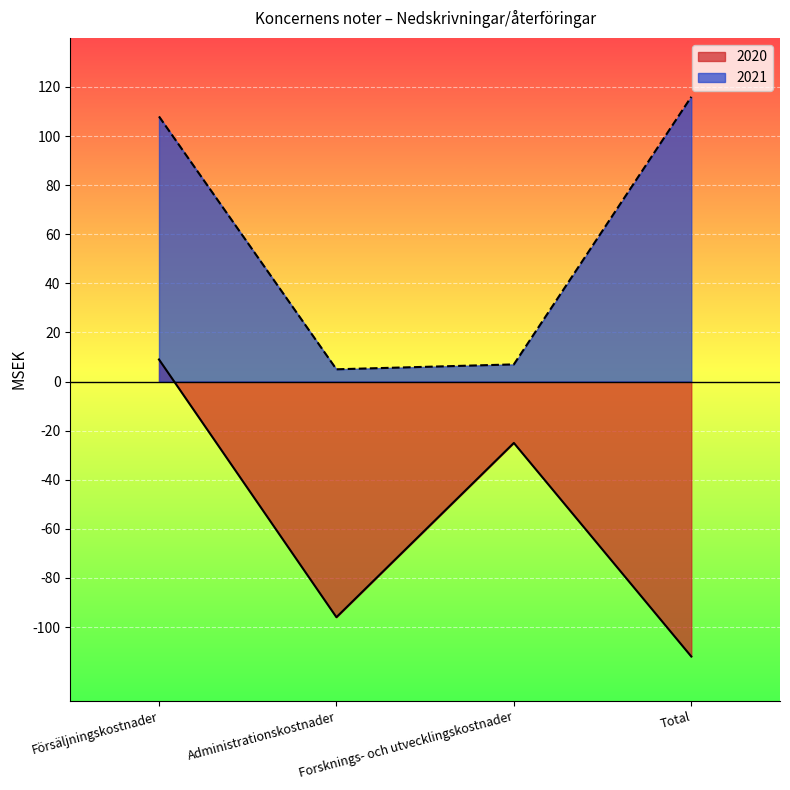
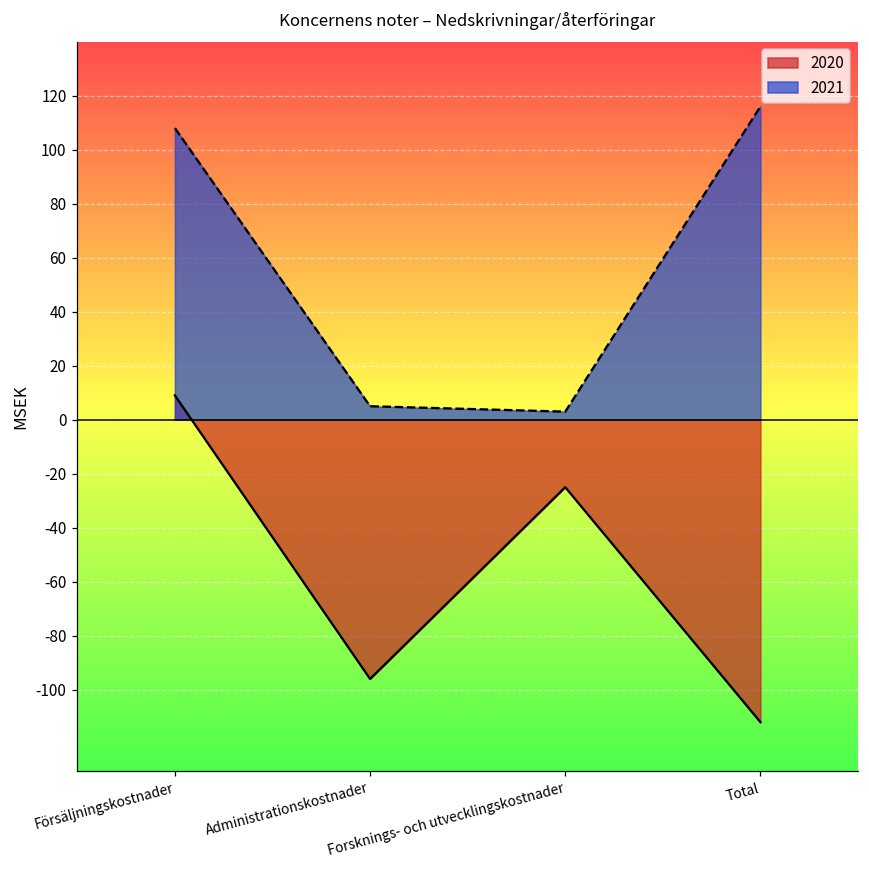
  {
    "2021": {
      "Försäljningskostnader": 108,
      "Administrationskostnader": 5,
-     "Forsknings- och utvecklingskostnader": 7,
+     "Forsknings- och utvecklingskostnader": 3,
      "Total": 116
    }
  }
